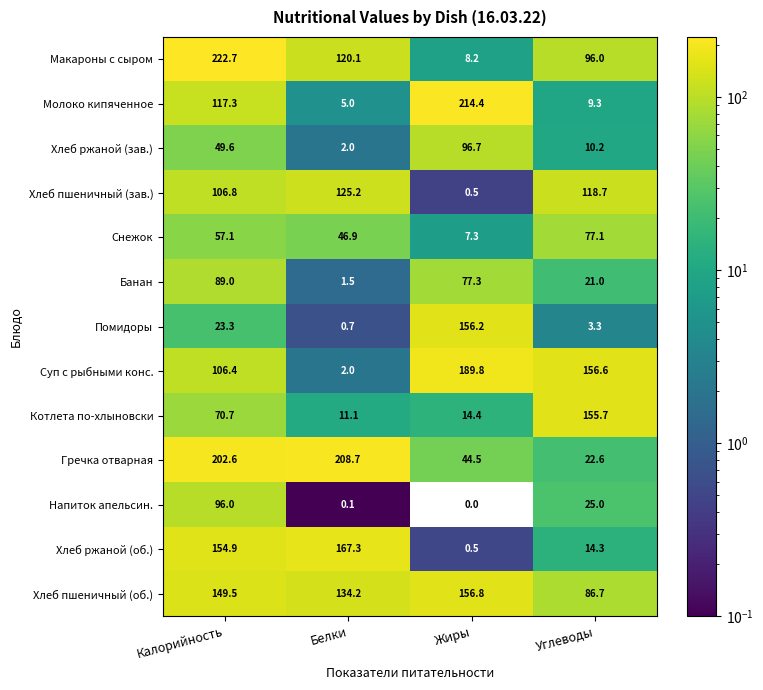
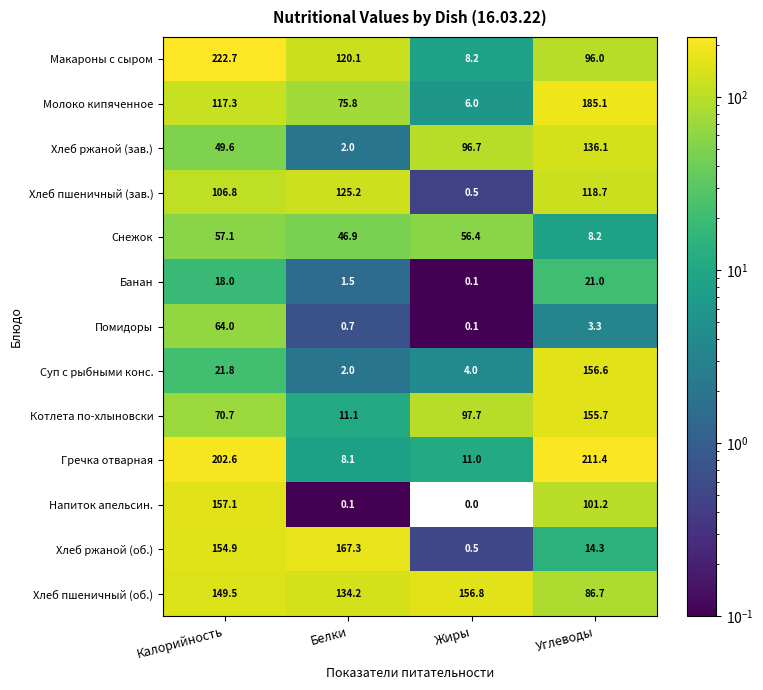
  {
    "Макароны с сыром": {
      "Калорийность": 222.7,
      "Белки": 120.1,
      "Жиры": 8.2,
      "Углеводы": 96.0
    },
    "Молоко кипяченное": {
      "Калорийность": 117.3,
-     "Белки": 5.0,
-     "Жиры": 214.4,
-     "Углеводы": 9.3
+     "Белки": 75.8,
+     "Жиры": 6.0,
+     "Углеводы": 185.1
    },
    "Хлеб ржаной (зав.)": {
      "Калорийность": 49.6,
      "Белки": 2.0,
      "Жиры": 96.7,
-     "Углеводы": 10.2
+     "Углеводы": 136.1
    },
    "Хлеб пшеничный (зав.)": {
      "Калорийность": 106.8,
      "Белки": 125.2,
      "Жиры": 0.5,
      "Углеводы": 118.7
    },
    "Снежок": {
      "Калорийность": 57.1,
      "Белки": 46.9,
-     "Жиры": 7.3,
-     "Углеводы": 77.1
+     "Жиры": 56.4,
+     "Углеводы": 8.2
    },
    "Банан": {
-     "Калорийность": 89.0,
+     "Калорийность": 18.0,
      "Белки": 1.5,
-     "Жиры": 77.3,
+     "Жиры": 0.1,
      "Углеводы": 21.0
    },
    "Помидоры": {
-     "Калорийность": 23.3,
+     "Калорийность": 64.0,
      "Белки": 0.7,
-     "Жиры": 156.2,
+     "Жиры": 0.1,
      "Углеводы": 3.3
    },
    "Суп с рыбными конс.": {
-     "Калорийность": 106.4,
+     "Калорийность": 21.8,
      "Белки": 2.0,
-     "Жиры": 189.8,
+     "Жиры": 4.0,
      "Углеводы": 156.6
    },
    "Котлета по-хлыновски": {
      "Калорийность": 70.7,
      "Белки": 11.1,
-     "Жиры": 14.4,
+     "Жиры": 97.7,
      "Углеводы": 155.7
    },
    "Гречка отварная": {
      "Калорийность": 202.6,
-     "Белки": 208.7,
-     "Жиры": 44.5,
-     "Углеводы": 22.6
+     "Белки": 8.1,
+     "Жиры": 11.0,
+     "Углеводы": 211.4
    },
    "Напиток апельсин.": {
-     "Калорийность": 96.0,
+     "Калорийность": 157.1,
      "Белки": 0.1,
      "Жиры": 0.0,
-     "Углеводы": 25.0
+     "Углеводы": 101.2
    },
    "Хлеб ржаной (об.)": {
      "Калорийность": 154.9,
      "Белки": 167.3,
      "Жиры": 0.5,
      "Углеводы": 14.3
    },
    "Хлеб пшеничный (об.)": {
      "Калорийность": 149.5,
      "Белки": 134.2,
      "Жиры": 156.8,
      "Углеводы": 86.7
    }
  }
